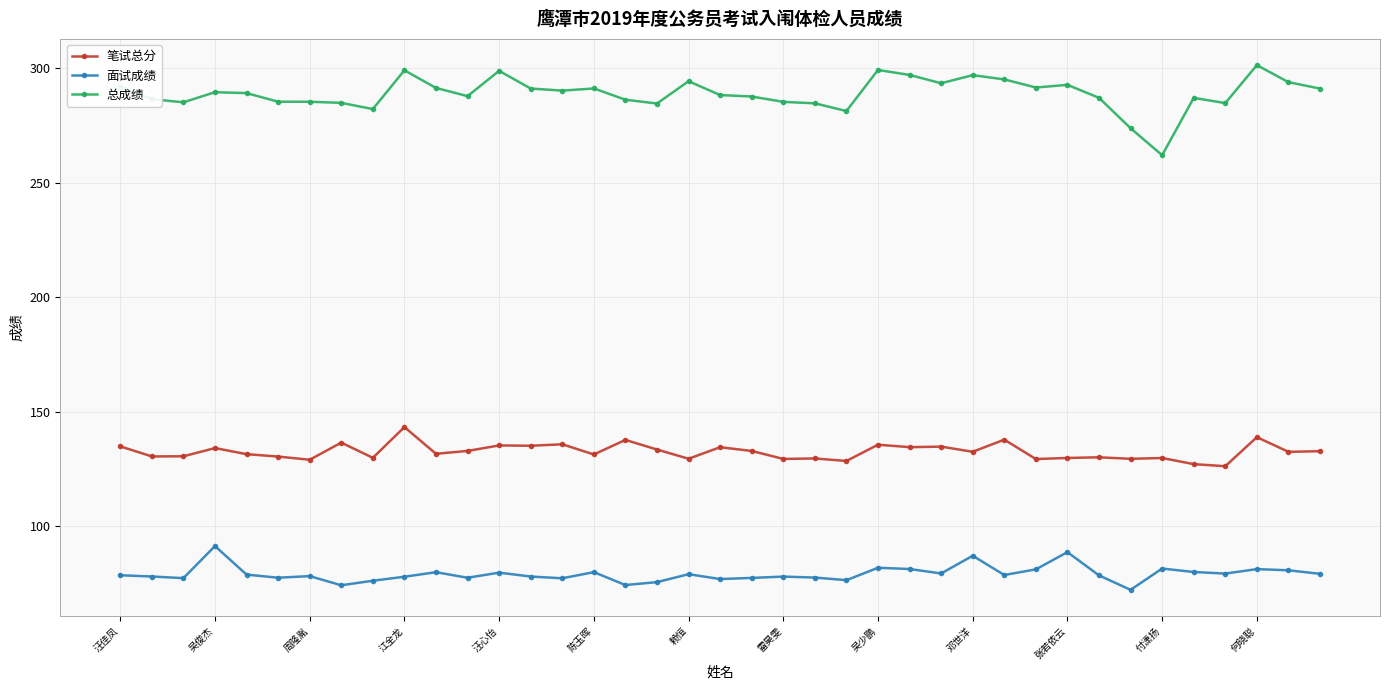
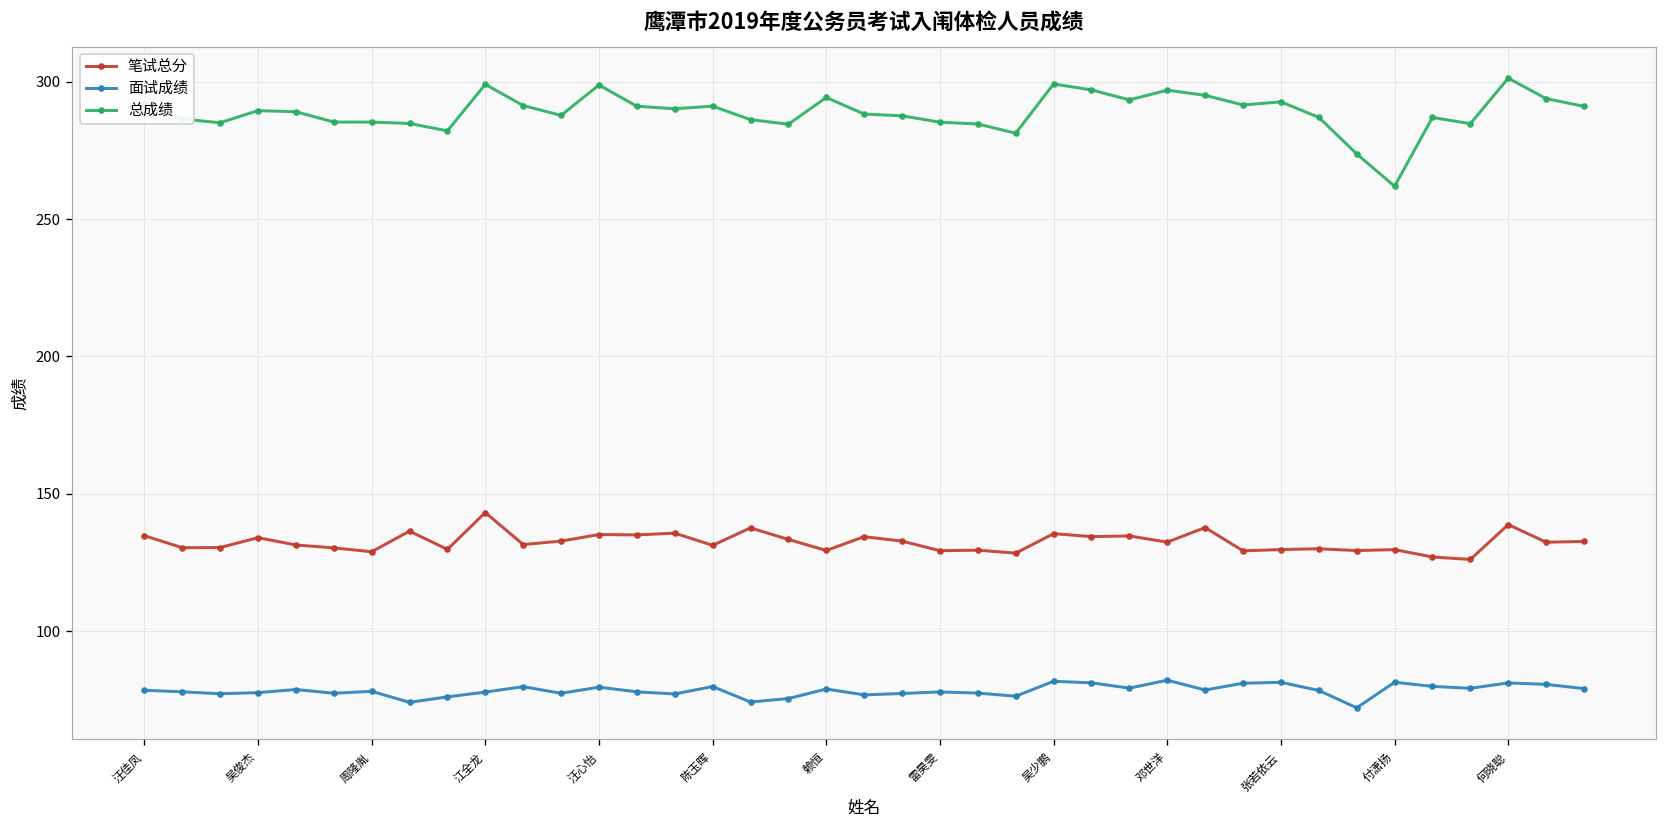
  {
    "笔试总分": {
      "汪佳凤": 135,
      "吴俊杰": 134,
      "周隆胤": 129,
      "江全龙": 143,
      "汪心怡": 135,
      "陈玉晖": 131,
      "赖恒": 129,
      "雷昊雯": 129,
      "吴少鹏": 136,
      "邓世洋": 132,
      "张若依云": 130,
      "付潇扬": 130,
      "何晓聪": 139
    },
    "面试成绩": {
      "汪佳凤": 79,
-     "吴俊杰": 91,
+     "吴俊杰": 78,
      "周隆胤": 78,
      "江全龙": 78,
      "汪心怡": 80,
      "陈玉晖": 80,
      "赖恒": 79,
      "雷昊雯": 78,
      "吴少鹏": 82,
-     "邓世洋": 87,
-     "张若依云": 89,
+     "邓世洋": 82,
+     "张若依云": 81,
      "付潇扬": 81,
      "何晓聪": 81
    },
    "总成绩": {
      "吴俊杰": 289,
      "周隆胤": 285,
      "江全龙": 299,
      "汪心怡": 299,
      "陈玉晖": 291,
      "赖恒": 294,
      "雷昊雯": 285,
      "吴少鹏": 299,
      "邓世洋": 297,
      "张若依云": 293,
      "付潇扬": 262,
      "何晓聪": 301
    }
  }
